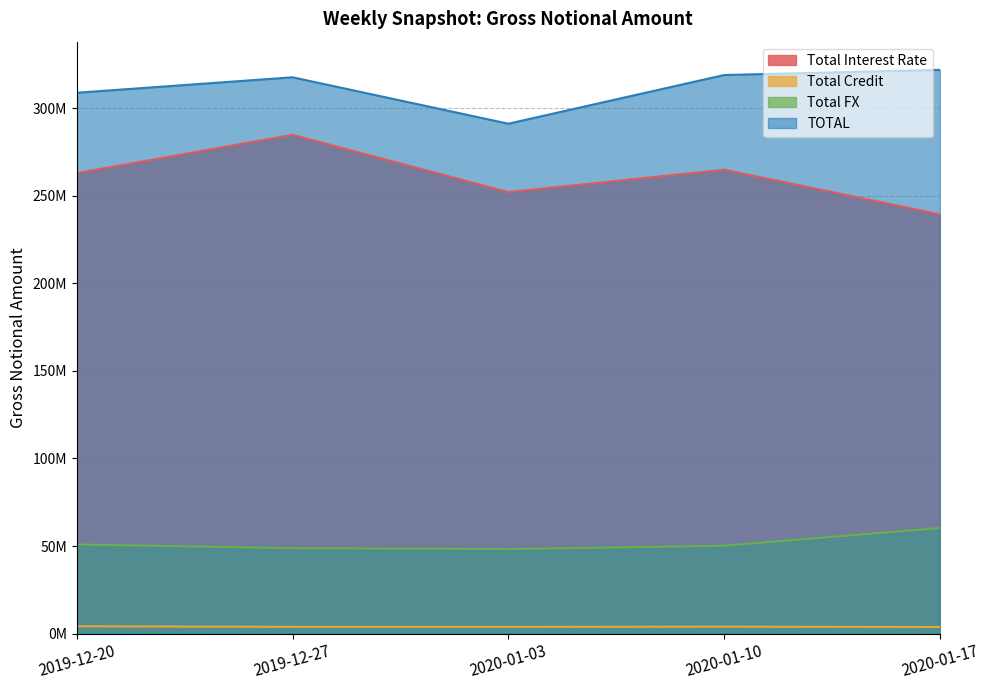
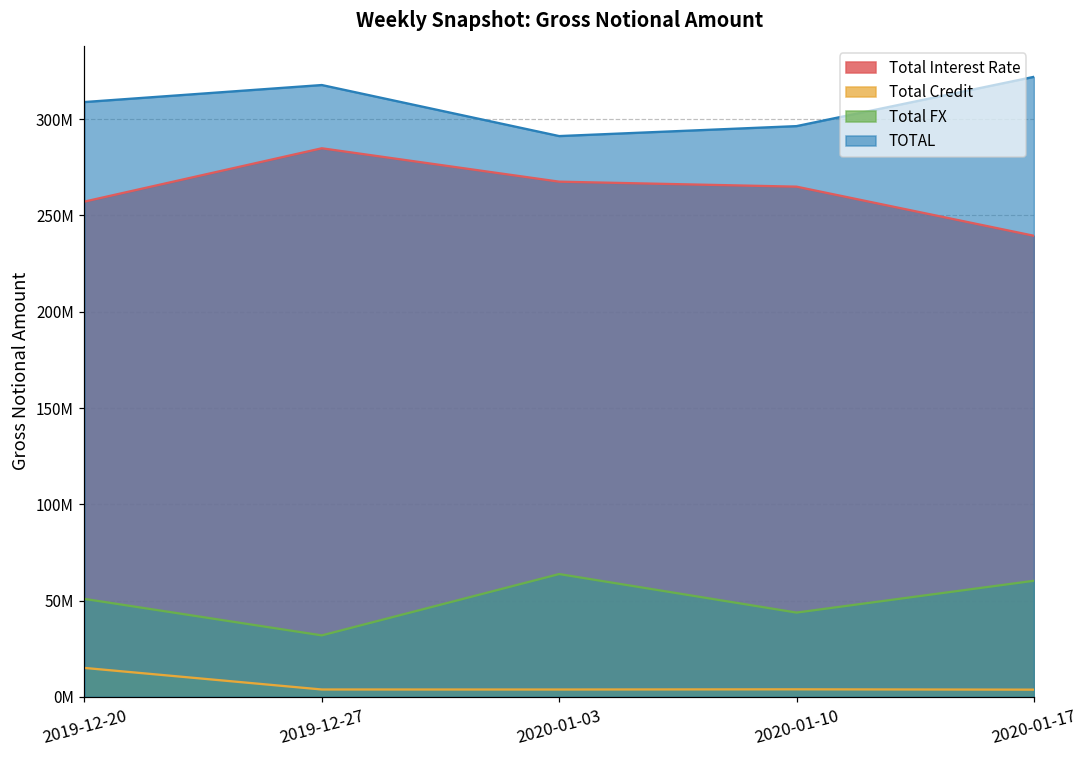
  {
    "Total Interest Rate": {
-     "2019-12-20": 263000000,
+     "2019-12-20": 257000000,
      "2019-12-27": 285000000,
-     "2020-01-03": 252000000,
+     "2020-01-03": 268000000,
      "2020-01-10": 265000000,
      "2020-01-17": 239000000
    },
    "Total Credit": {
-     "2019-12-20": 4000000,
+     "2019-12-20": 15000000,
      "2019-12-27": 4000000,
      "2020-01-03": 4000000,
      "2020-01-10": 4000000,
      "2020-01-17": 4000000
    },
    "Total FX": {
      "2019-12-20": 51000000,
-     "2019-12-27": 49000000,
-     "2020-01-03": 48000000,
-     "2020-01-10": 50000000,
+     "2019-12-27": 32000000,
+     "2020-01-03": 64000000,
+     "2020-01-10": 44000000,
      "2020-01-17": 60000000
    },
    "TOTAL": {
      "2019-12-20": 309000000,
      "2019-12-27": 318000000,
      "2020-01-03": 291000000,
-     "2020-01-10": 319000000,
+     "2020-01-10": 296000000,
      "2020-01-17": 322000000
    }
  }
